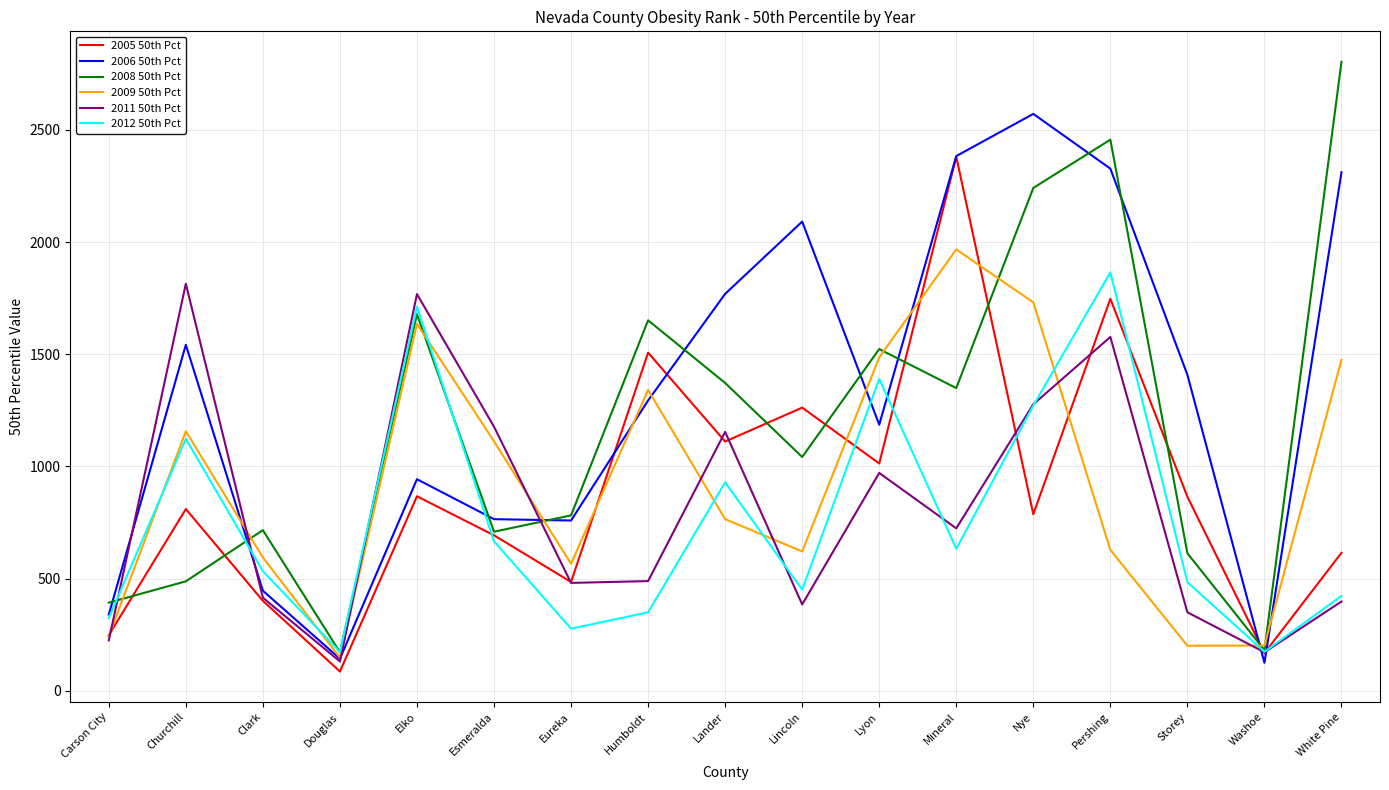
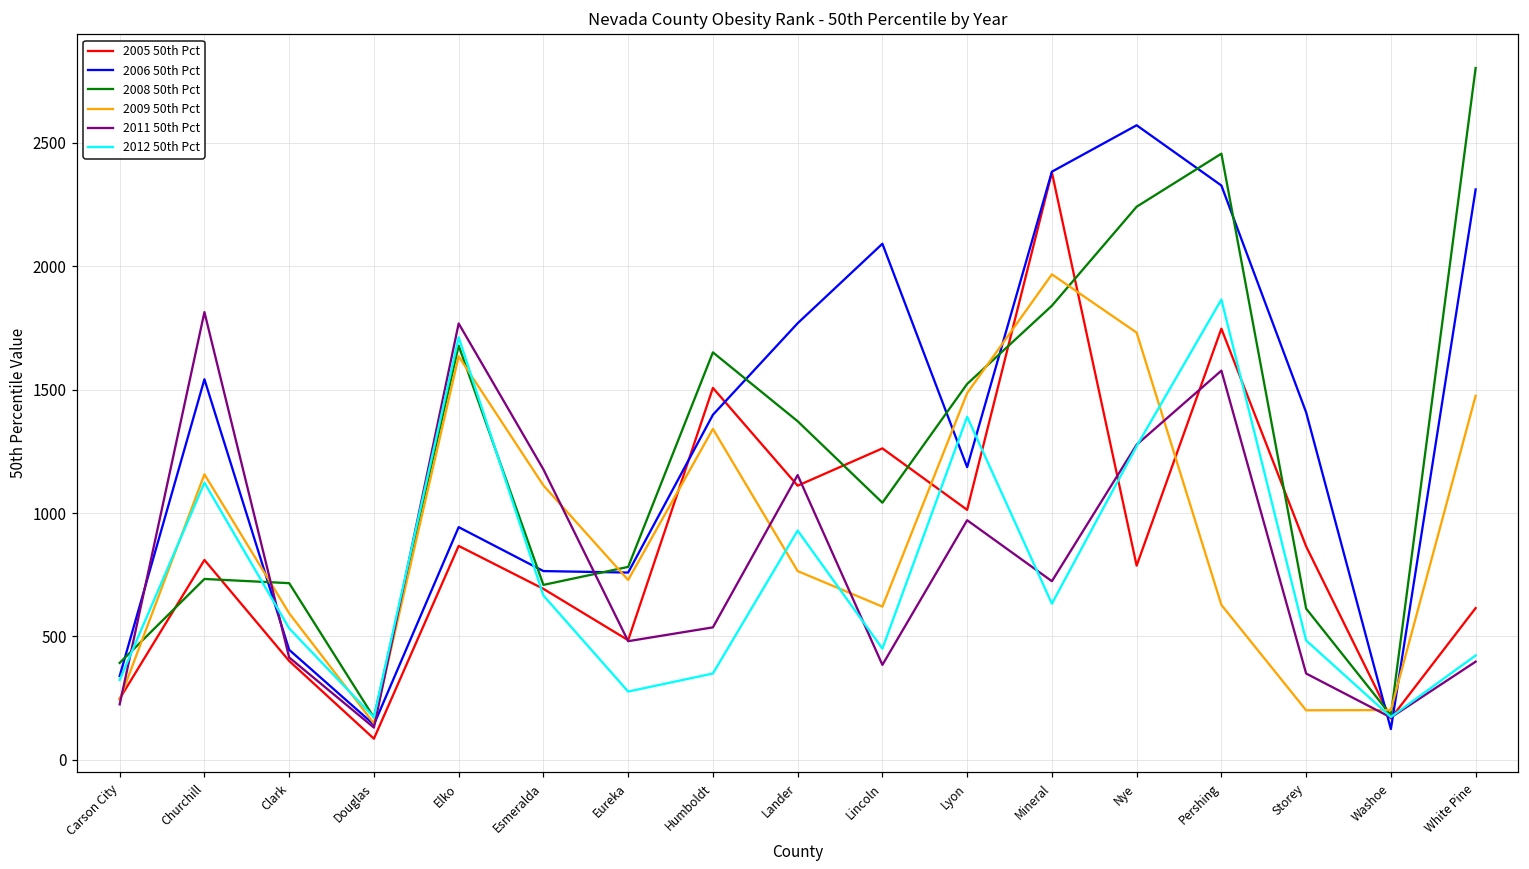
  {
    "2005 50th Pct": {
      "Churchill": 810,
      "Clark": 400,
      "Douglas": 90,
      "Elko": 870,
      "Esmeralda": 690,
      "Humboldt": 1510,
      "Lander": 1110,
      "Lincoln": 1260,
      "Lyon": 1010,
      "Nye": 790,
      "Pershing": 1750,
      "Storey": 870,
      "White Pine": 620
    },
    "2006 50th Pct": {
      "Carson City": 340,
      "Churchill": 1540,
      "Clark": 450,
      "Elko": 940,
      "Esmeralda": 770,
      "Eureka": 760,
-     "Humboldt": 1290,
+     "Humboldt": 1400,
      "Lander": 1770,
      "Lincoln": 2090,
      "Lyon": 1190,
      "Nye": 2570,
      "Pershing": 2330,
      "Storey": 1410,
      "Washoe": 130,
      "White Pine": 2310
    },
    "2008 50th Pct": {
      "Carson City": 390,
-     "Churchill": 490,
+     "Churchill": 730,
      "Clark": 720,
      "Elko": 1680,
      "Esmeralda": 710,
      "Eureka": 780,
      "Humboldt": 1650,
      "Lander": 1370,
      "Lincoln": 1040,
      "Lyon": 1520,
-     "Mineral": 1350,
+     "Mineral": 1840,
      "Nye": 2240,
      "Pershing": 2460,
      "Storey": 610,
      "White Pine": 2800
    },
    "2009 50th Pct": {
      "Churchill": 1160,
      "Clark": 590,
      "Elko": 1640,
      "Esmeralda": 1110,
-     "Eureka": 570,
+     "Eureka": 730,
      "Humboldt": 1340,
      "Lander": 770,
      "Lincoln": 620,
      "Lyon": 1490,
      "Mineral": 1970,
      "Nye": 1730,
      "Pershing": 630,
      "Storey": 200,
      "Washoe": 200,
      "White Pine": 1480
    },
    "2011 50th Pct": {
      "Carson City": 230,
      "Churchill": 1810,
      "Clark": 420,
      "Douglas": 130,
      "Elko": 1770,
      "Esmeralda": 1180,
-     "Humboldt": 490,
+     "Humboldt": 540,
      "Lander": 1150,
      "Lincoln": 390,
      "Lyon": 970,
      "Mineral": 720,
      "Pershing": 1580,
      "Storey": 350,
      "White Pine": 400
    },
    "2012 50th Pct": {
      "Carson City": 320,
      "Churchill": 1120,
      "Clark": 530,
      "Elko": 1710,
      "Esmeralda": 670,
      "Eureka": 280,
      "Humboldt": 350,
      "Lander": 930,
      "Lincoln": 450,
      "Lyon": 1390,
      "Mineral": 630,
      "Pershing": 1870,
      "Storey": 480,
      "White Pine": 420
    }
  }
